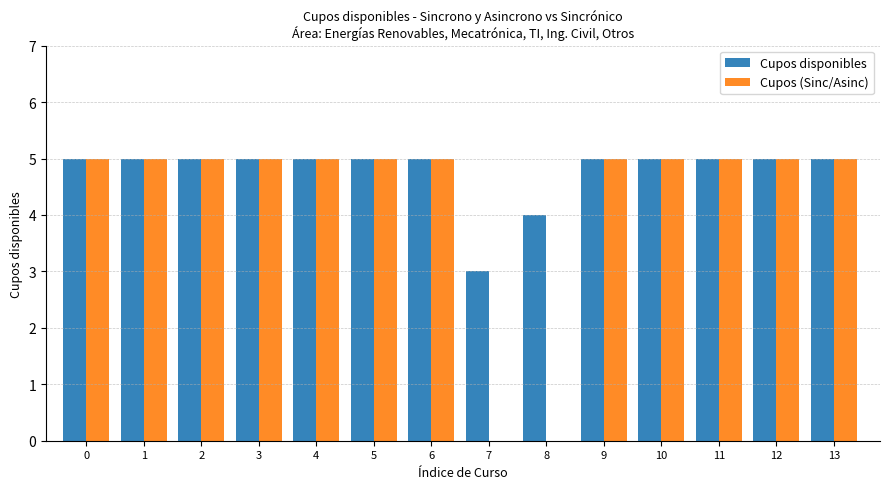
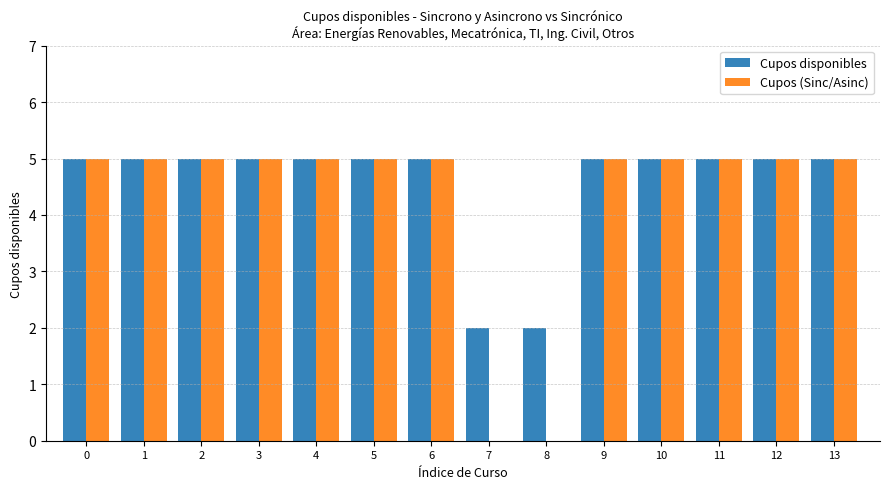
  {
    "Cupos disponibles": {
      "0": 5,
      "1": 5,
      "2": 5,
      "3": 5,
      "4": 5,
      "5": 5,
      "6": 5,
-     "7": 3,
-     "8": 4,
+     "7": 2,
+     "8": 2,
      "9": 5,
      "10": 5,
      "11": 5,
      "12": 5,
      "13": 5
    },
    "Cupos (Sinc/Asinc)": {
      "0": 5,
      "1": 5,
      "2": 5,
      "3": 5,
      "4": 5,
      "5": 5,
      "6": 5,
      "7": 0,
      "8": 0,
      "9": 5,
      "10": 5,
      "11": 5,
      "12": 5,
      "13": 5
    }
  }
